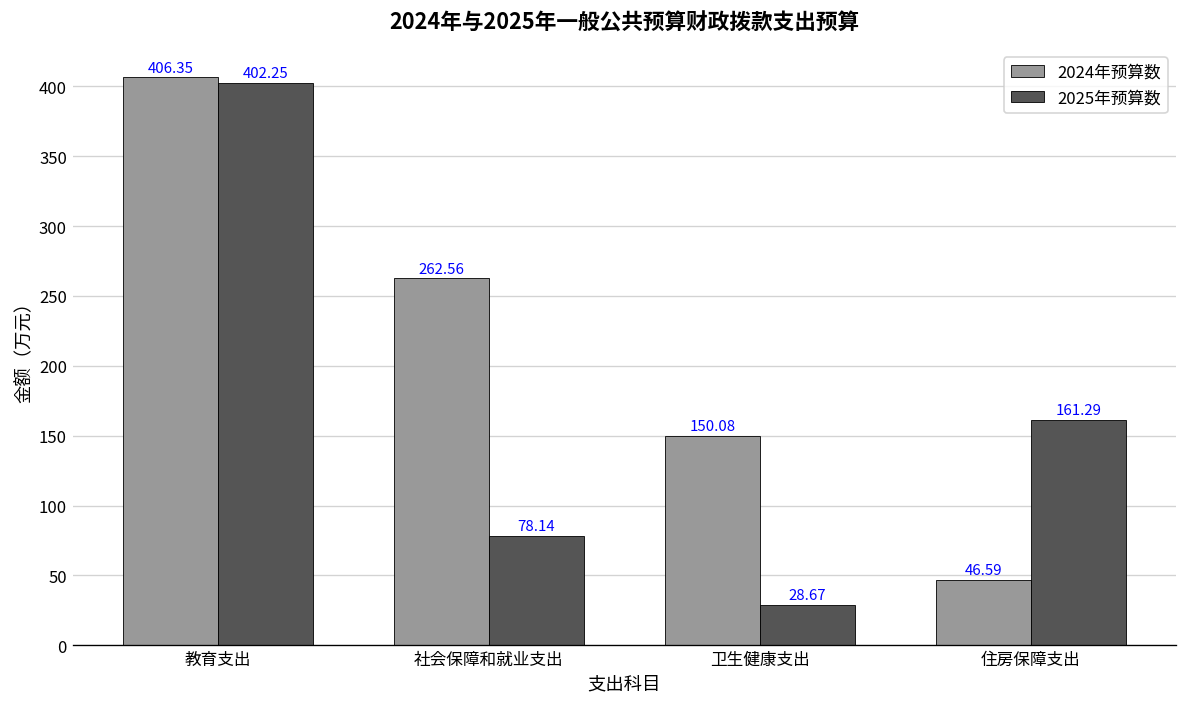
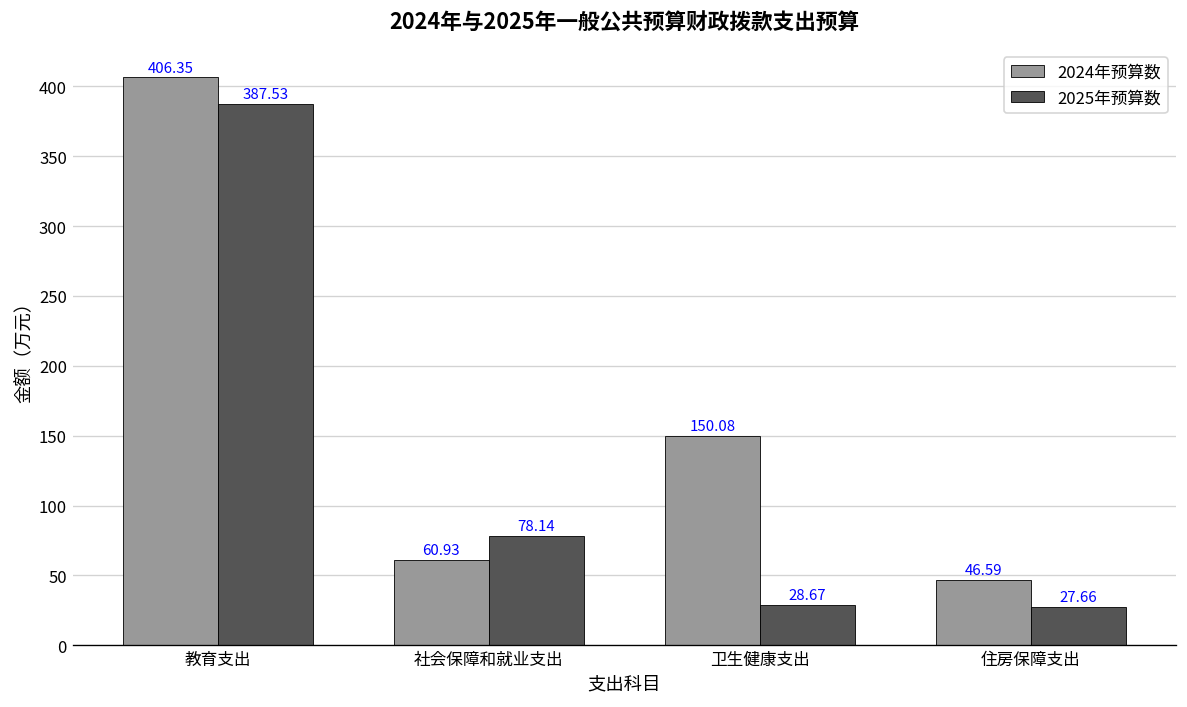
  {
    "2024年预算数": {
      "教育支出": 406.35,
-     "社会保障和就业支出": 262.56,
+     "社会保障和就业支出": 60.93,
      "卫生健康支出": 150.08,
      "住房保障支出": 46.59
    },
    "2025年预算数": {
-     "教育支出": 402.25,
+     "教育支出": 387.53,
      "社会保障和就业支出": 78.14,
      "卫生健康支出": 28.67,
-     "住房保障支出": 161.29
+     "住房保障支出": 27.66
    }
  }
